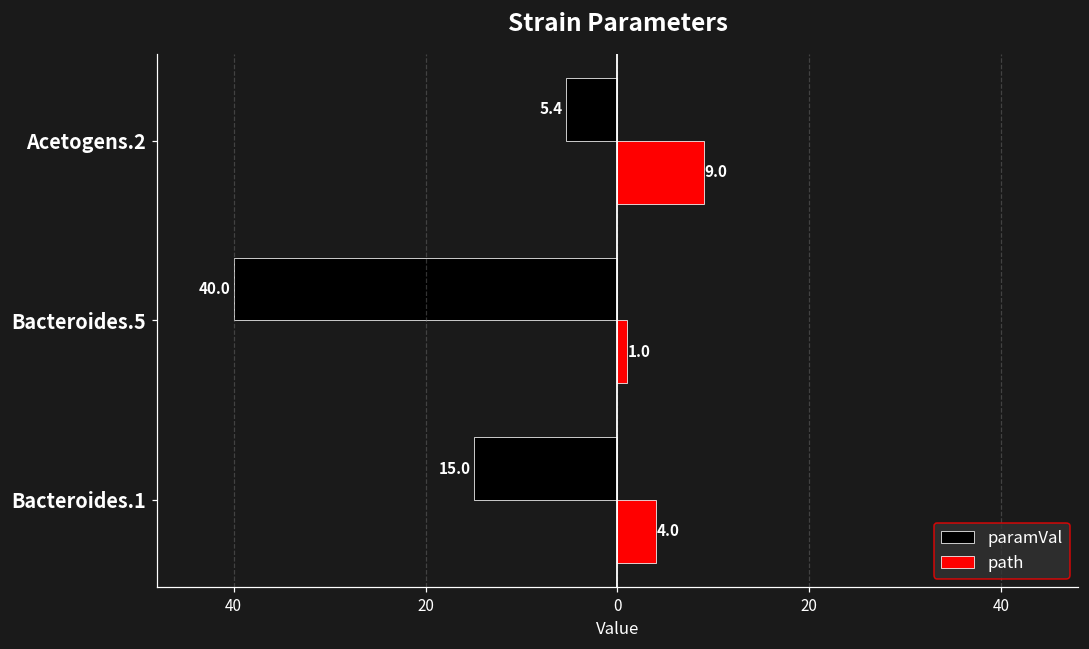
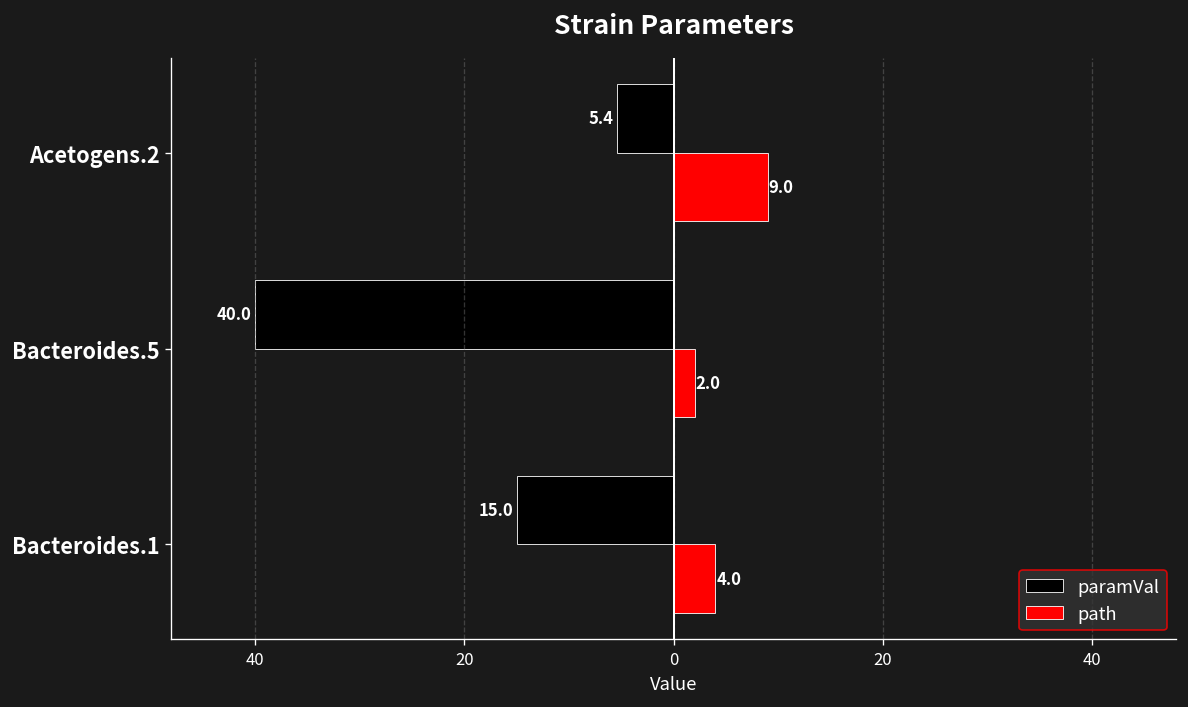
  {
    "path": {
      "Acetogens.2": 9.0,
-     "Bacteroides.5": 1.0,
+     "Bacteroides.5": 2.0,
      "Bacteroides.1": 4.0
    }
  }
